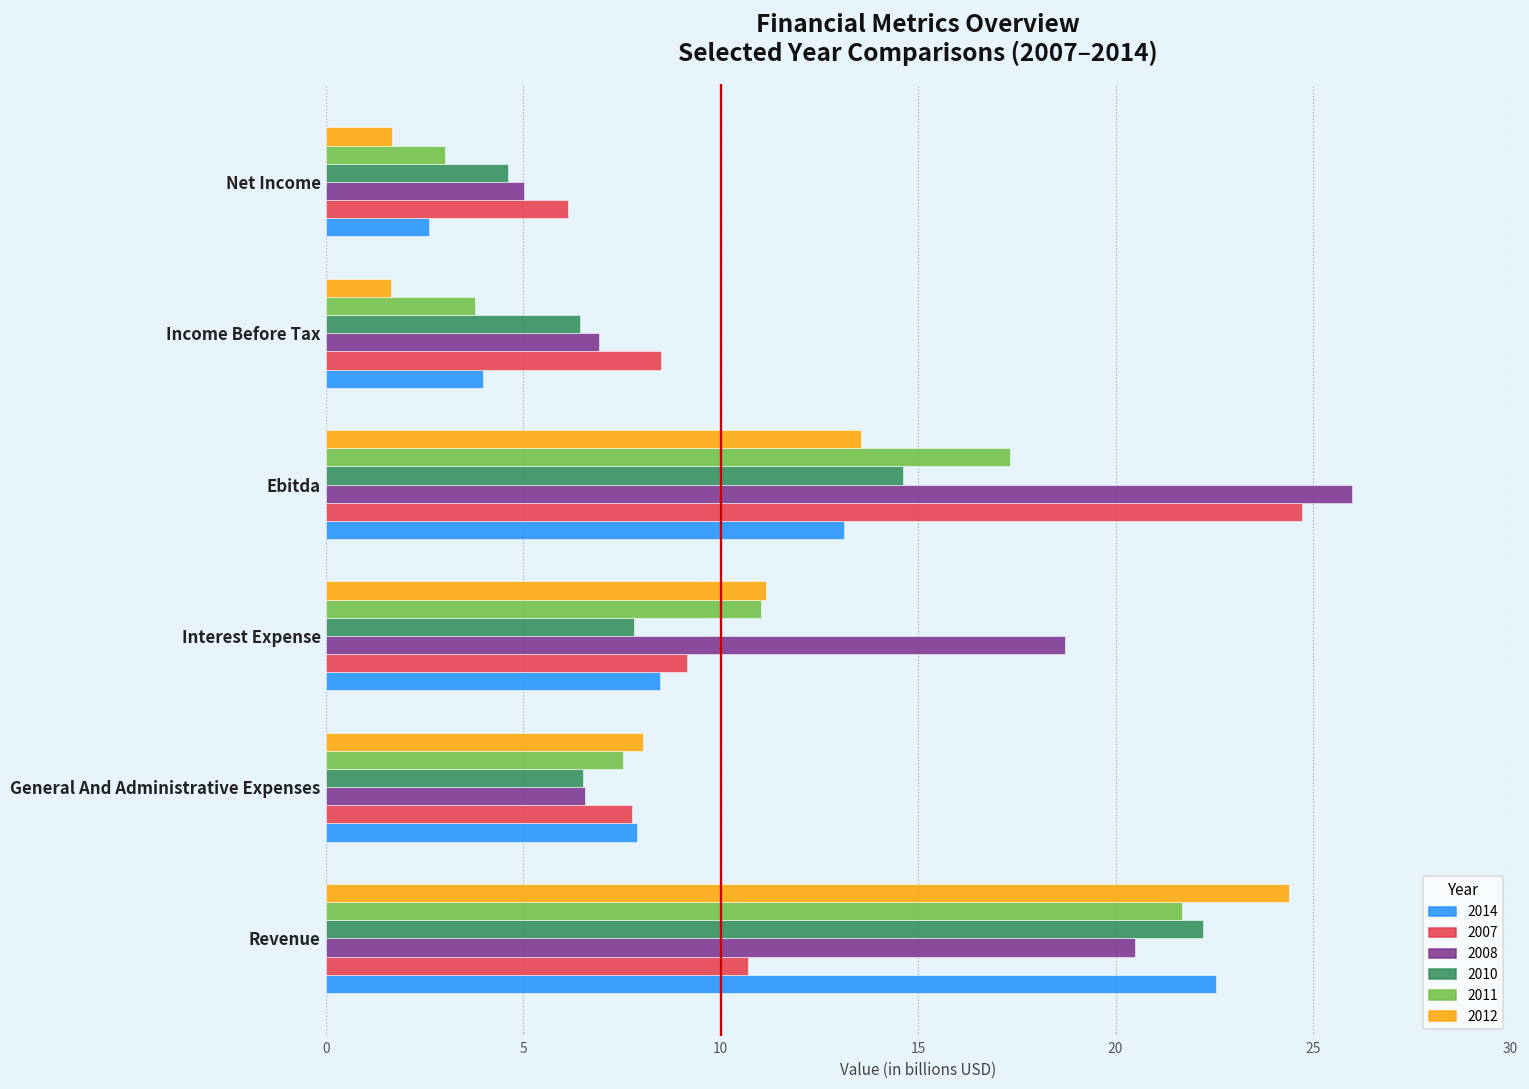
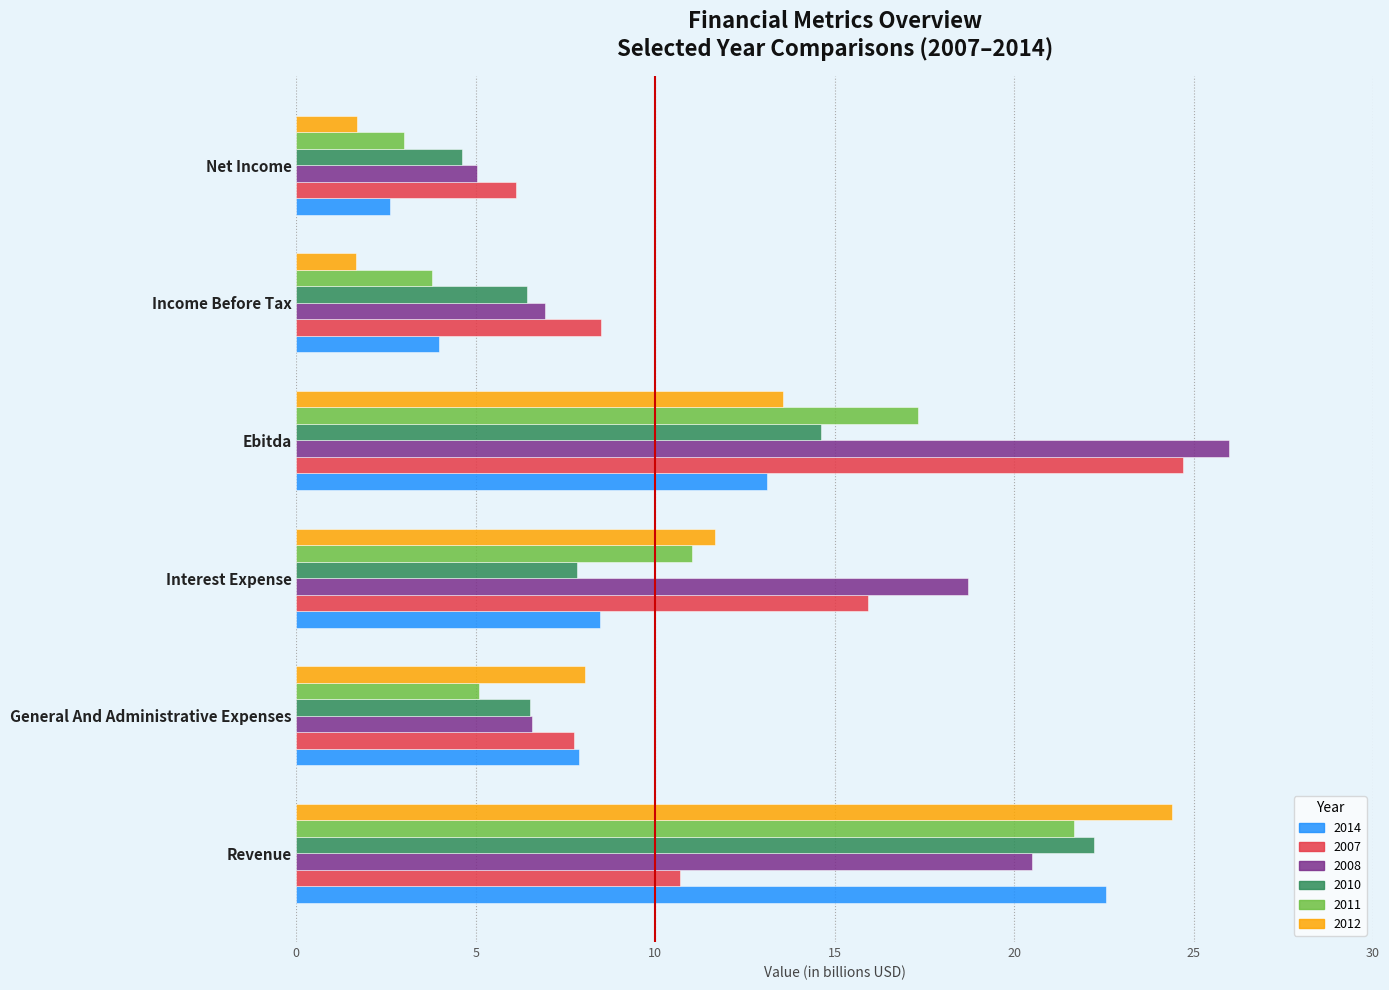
  {
    "2014": {
      "Net Income": 2.6,
      "Income Before Tax": 4.0,
      "Ebitda": 13.1,
      "Interest Expense": 8.5,
      "General And Administrative Expenses": 7.9,
      "Revenue": 22.6
    },
    "2007": {
      "Net Income": 6.1,
      "Income Before Tax": 8.5,
      "Ebitda": 24.7,
-     "Interest Expense": 9.1,
+     "Interest Expense": 15.9,
      "General And Administrative Expenses": 7.7,
      "Revenue": 10.7
    },
    "2008": {
      "Net Income": 5.0,
      "Income Before Tax": 6.9,
      "Ebitda": 26.0,
      "Interest Expense": 18.7,
      "General And Administrative Expenses": 6.6,
      "Revenue": 20.5
    },
    "2010": {
      "Net Income": 4.6,
      "Income Before Tax": 6.4,
      "Ebitda": 14.6,
      "Interest Expense": 7.8,
      "General And Administrative Expenses": 6.5,
      "Revenue": 22.2
    },
    "2011": {
      "Net Income": 3.0,
      "Income Before Tax": 3.8,
      "Ebitda": 17.3,
      "Interest Expense": 11.0,
-     "General And Administrative Expenses": 7.5,
+     "General And Administrative Expenses": 5.1,
      "Revenue": 21.7
    },
    "2012": {
      "Net Income": 1.7,
      "Income Before Tax": 1.7,
      "Ebitda": 13.6,
-     "Interest Expense": 11.1,
+     "Interest Expense": 11.7,
      "General And Administrative Expenses": 8.0,
      "Revenue": 24.4
    }
  }
